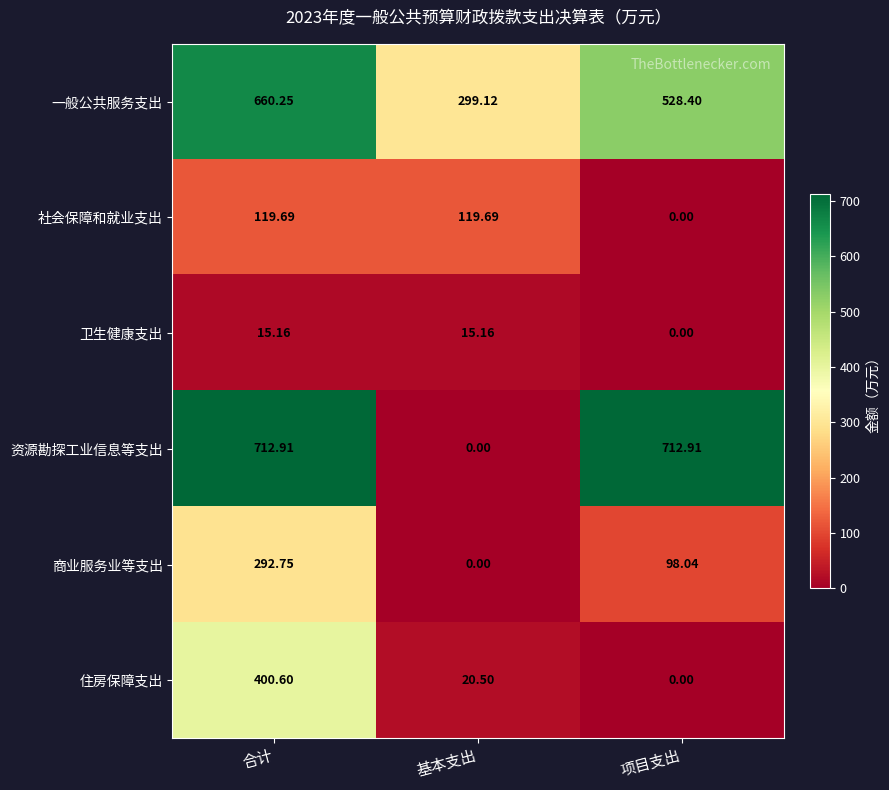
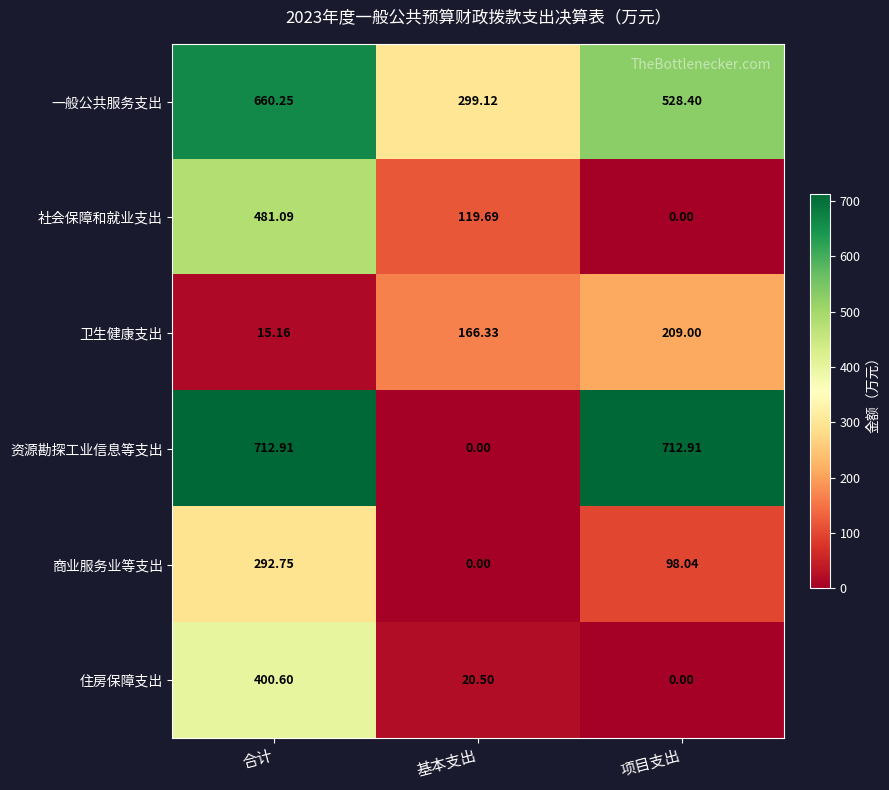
  {
    "一般公共服务支出": {
      "合计": 660.25,
      "基本支出": 299.12
    },
    "社会保障和就业支出": {
-     "合计": 119.69,
+     "合计": 481.09,
      "基本支出": 119.69,
      "项目支出": 0.00
    },
    "卫生健康支出": {
      "合计": 15.16,
-     "基本支出": 15.16,
-     "项目支出": 0.00
+     "基本支出": 166.33,
+     "项目支出": 209.00
    },
    "资源勘探工业信息等支出": {
      "合计": 712.91,
      "基本支出": 0.00,
      "项目支出": 712.91
    },
    "商业服务业等支出": {
      "合计": 292.75,
      "基本支出": 0.00,
      "项目支出": 98.04
    },
    "住房保障支出": {
      "合计": 400.60,
      "基本支出": 20.50,
      "项目支出": 0.00
    }
  }
